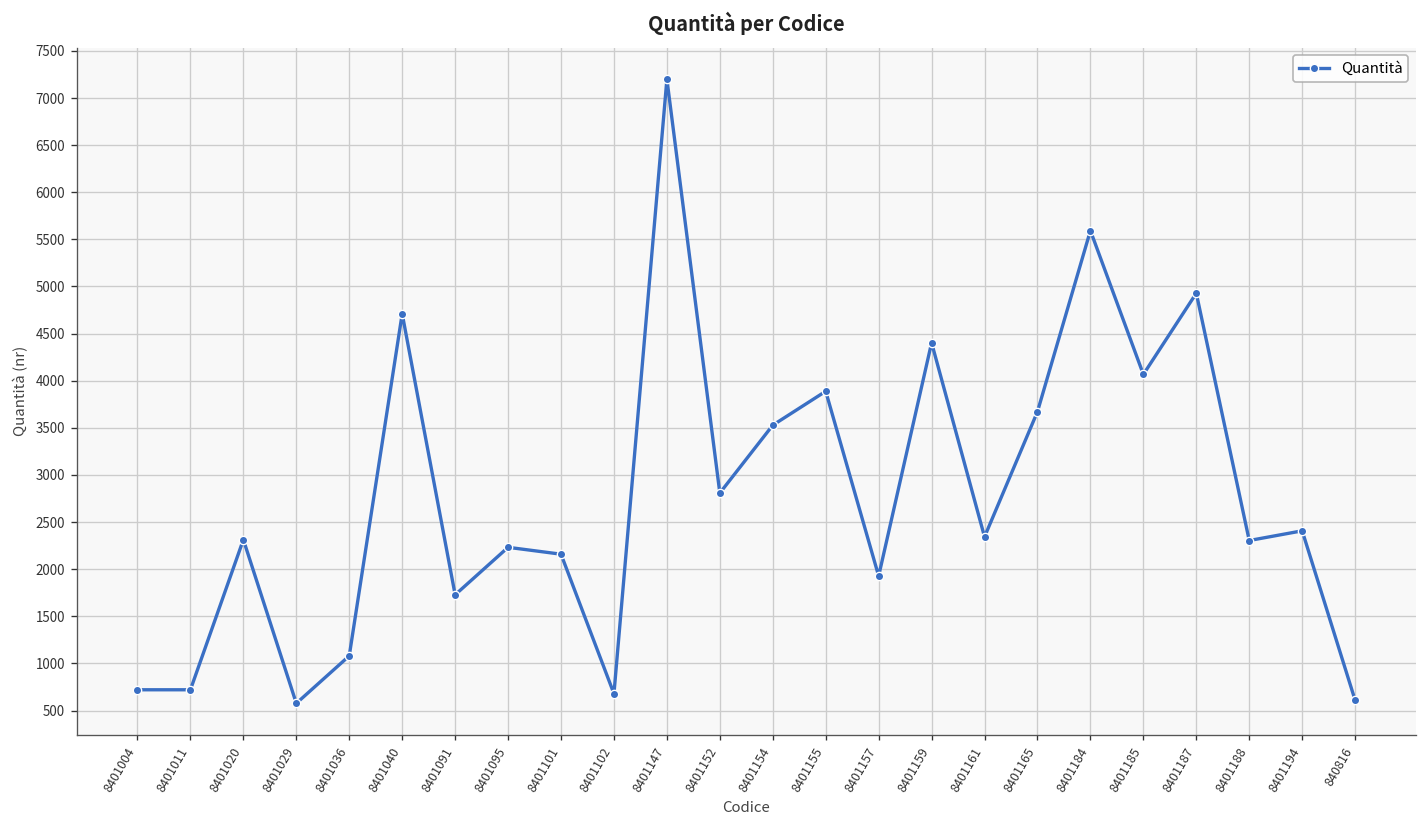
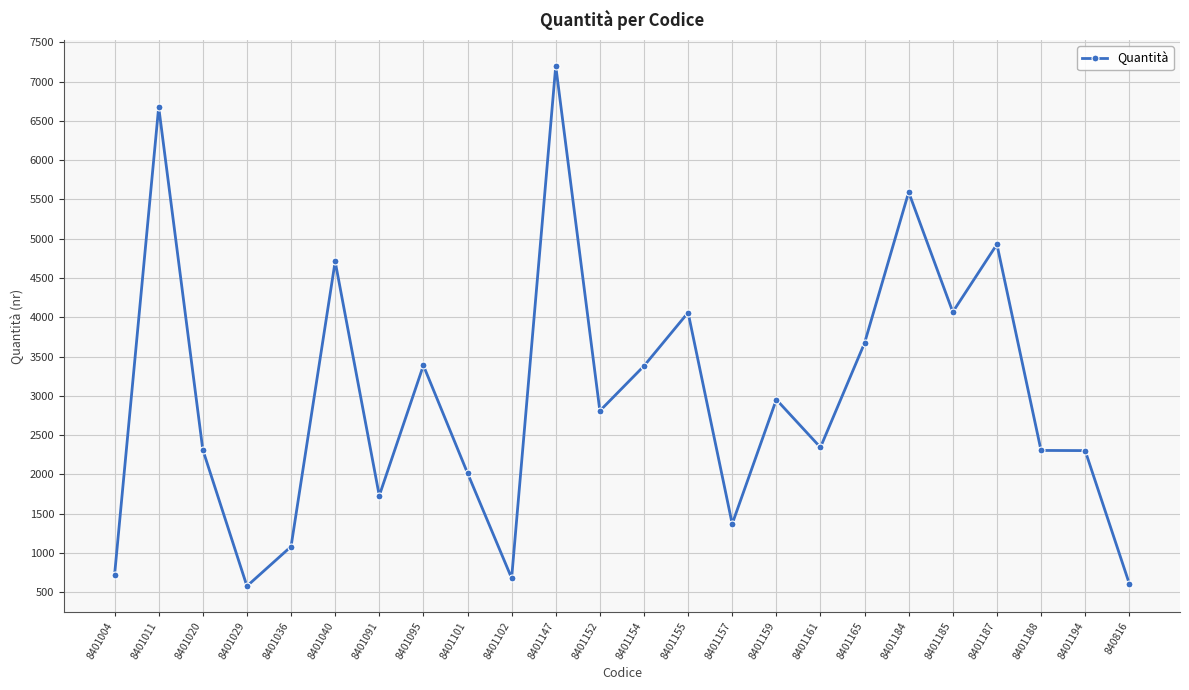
  {
    "8401004": 700,
-   "8401011": 700,
+   "8401011": 6700,
    "8401020": 2300,
    "8401029": 600,
    "8401036": 1100,
    "8401040": 4700,
    "8401091": 1700,
-   "8401095": 2200,
-   "8401101": 2200,
+   "8401095": 3400,
+   "8401101": 2000,
    "8401102": 700,
    "8401147": 7200,
    "8401152": 2800,
-   "8401154": 3500,
-   "8401155": 3900,
-   "8401157": 1900,
-   "8401159": 4400,
+   "8401154": 3400,
+   "8401155": 4100,
+   "8401157": 1400,
+   "8401159": 3000,
    "8401161": 2300,
    "8401165": 3700,
    "8401184": 5600,
    "8401185": 4100,
    "8401187": 4900,
    "8401188": 2300,
-   "8401194": 2400,
+   "8401194": 2300,
    "840816": 600
  }
